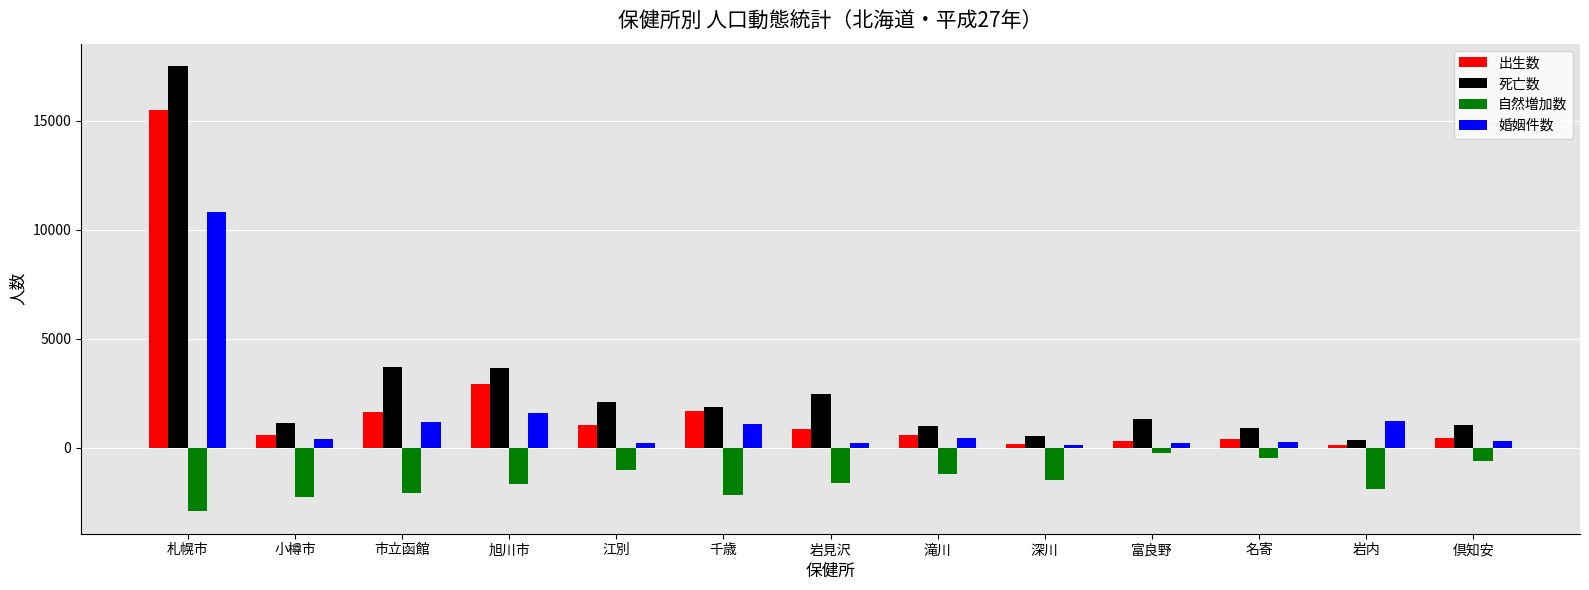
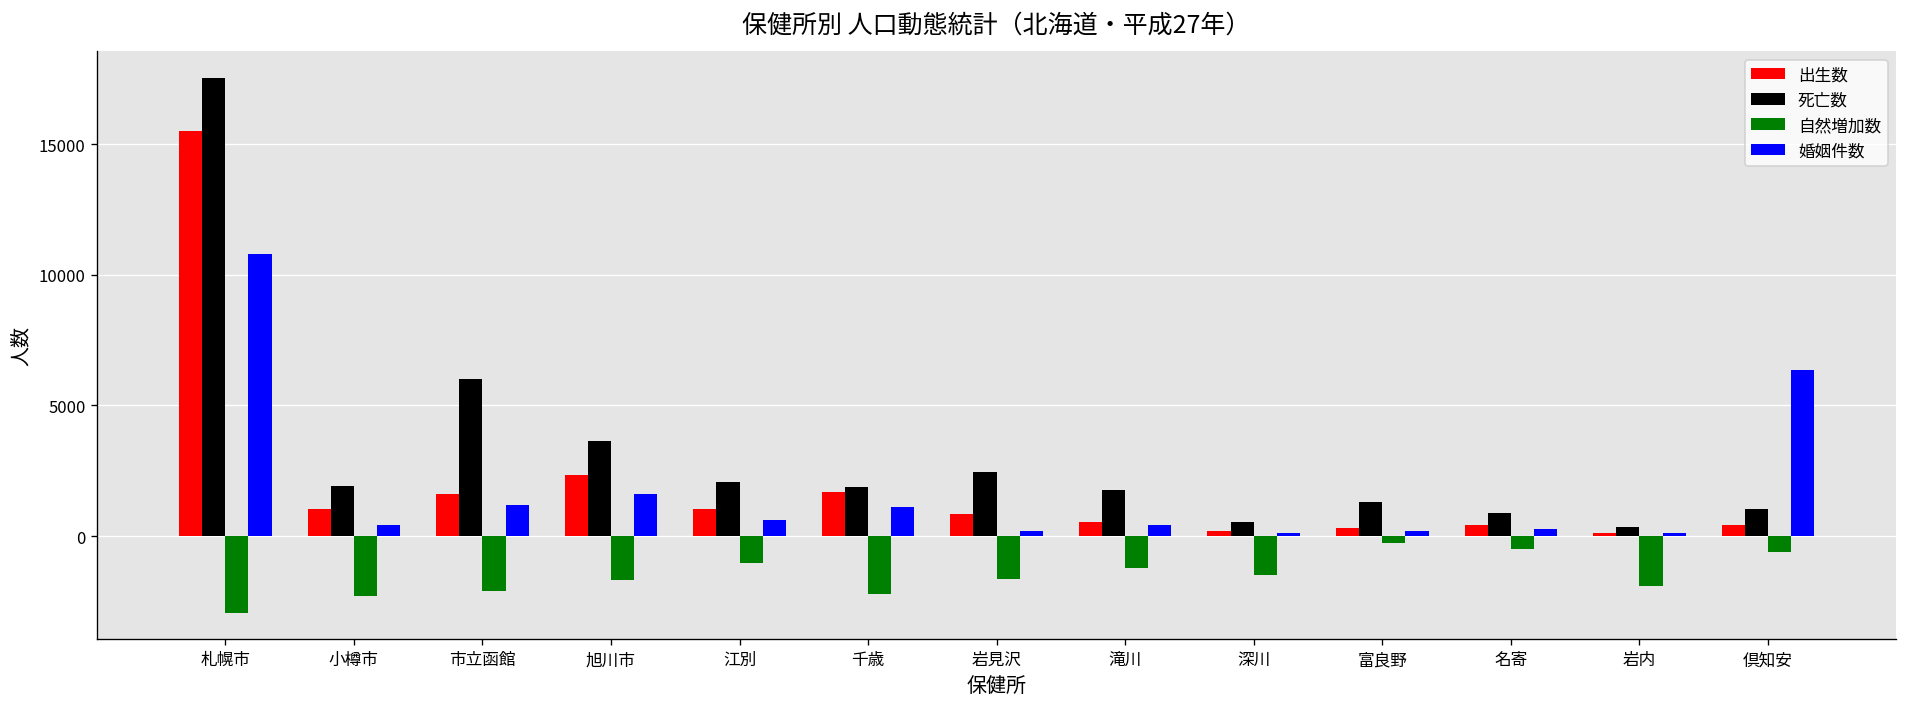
  {
    "出生数": {
      "札幌市": 15500,
-     "小樽市": 600,
+     "小樽市": 1100,
      "市立函館": 1600,
-     "旭川市": 2900,
+     "旭川市": 2300,
      "江別": 1000,
      "千歳": 1700,
      "岩見沢": 800,
      "滝川": 600,
      "深川": 200,
      "富良野": 300,
      "名寄": 400,
      "岩内": 100,
      "倶知安": 400
    },
    "死亡数": {
      "札幌市": 17500,
-     "小樽市": 1100,
-     "市立函館": 3700,
+     "小樽市": 1900,
+     "市立函館": 6000,
      "旭川市": 3600,
      "江別": 2100,
      "千歳": 1900,
      "岩見沢": 2500,
-     "滝川": 1000,
+     "滝川": 1800,
      "深川": 500,
      "富良野": 1300,
      "名寄": 900,
      "岩内": 300,
      "倶知安": 1000
    },
    "自然増加数": {
      "札幌市": -2900,
      "小樽市": -2300,
      "市立函館": -2100,
      "旭川市": -1700,
      "江別": -1000,
      "千歳": -2200,
      "岩見沢": -1600,
      "滝川": -1200,
      "深川": -1500,
      "富良野": -300,
      "名寄": -500,
      "岩内": -1900,
      "倶知安": -600
    },
    "婚姻件数": {
      "札幌市": 10800,
      "小樽市": 400,
      "市立函館": 1200,
      "旭川市": 1600,
-     "江別": 200,
+     "江別": 600,
      "千歳": 1100,
      "岩見沢": 200,
      "滝川": 400,
      "富良野": 200,
      "名寄": 300,
-     "岩内": 1200,
-     "倶知安": 300
+     "岩内": 100,
+     "倶知安": 6300
    }
  }
